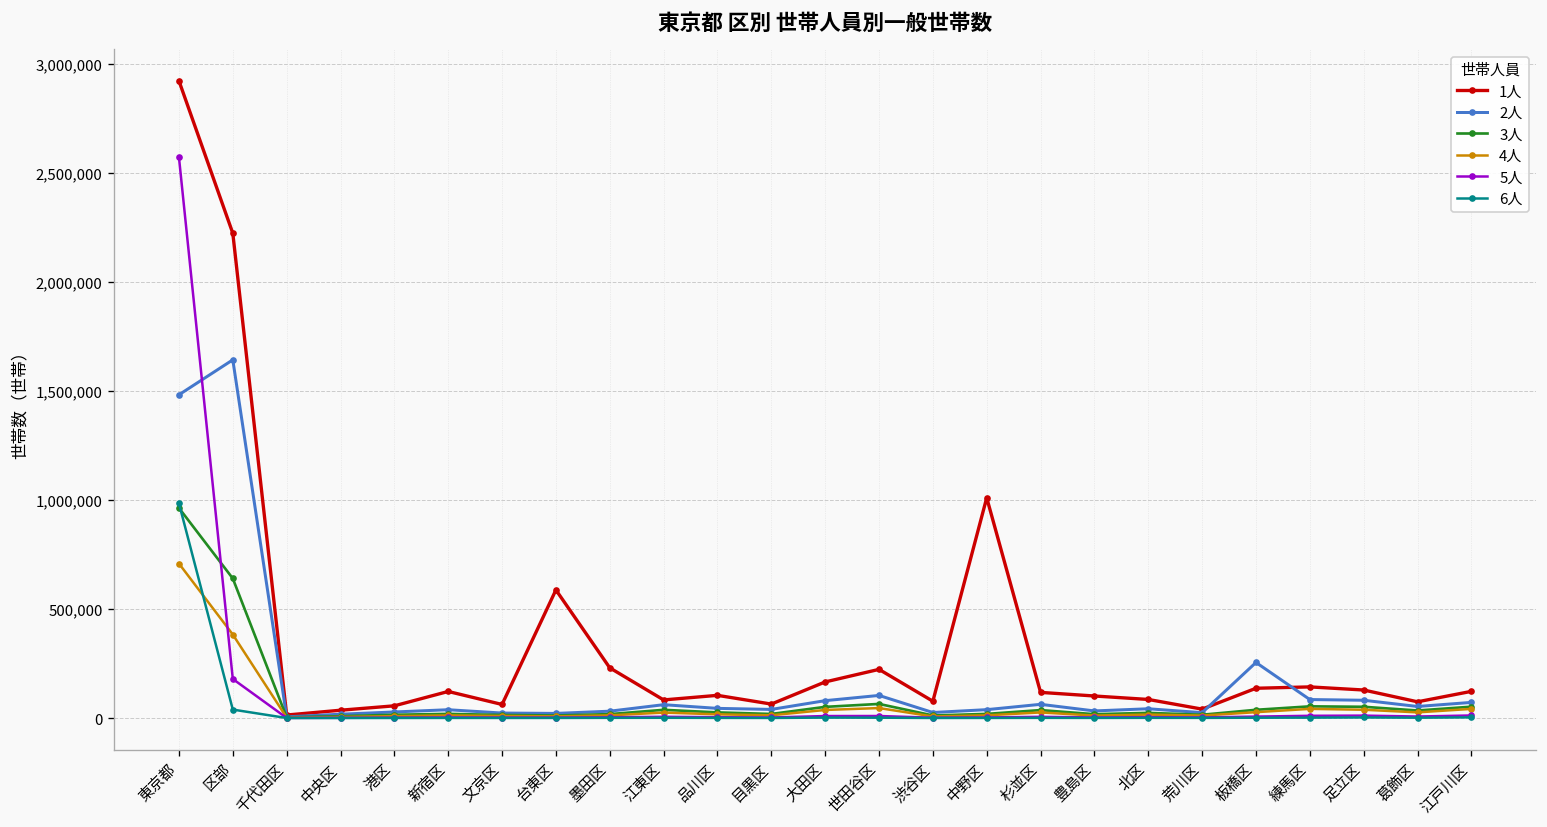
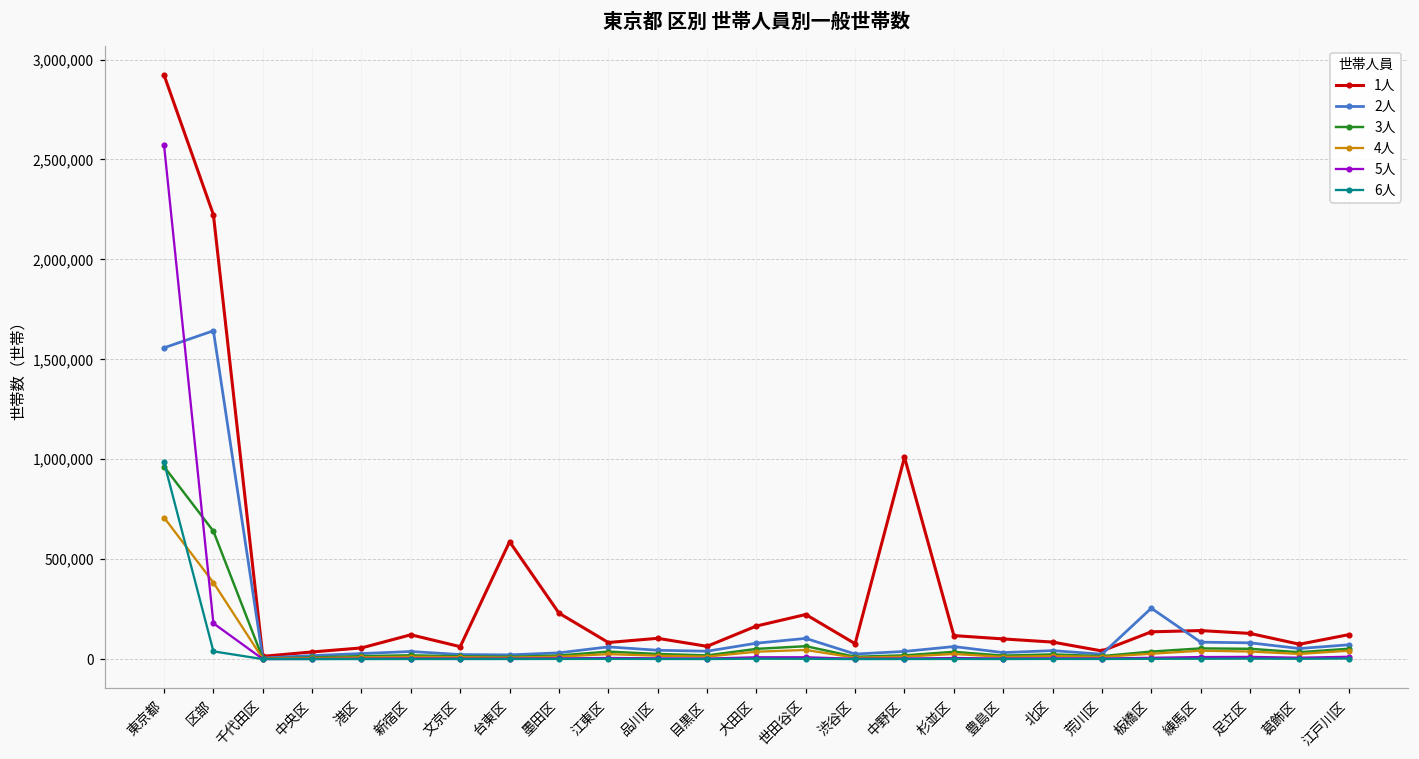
  {
    "1人": {
      "東京都": "2,920,000",
      "区部": "2,220,000",
      "中央区": "40,000",
      "港区": "60,000",
      "新宿区": "120,000",
      "文京区": "60,000",
      "台東区": "590,000",
      "墨田区": "230,000",
      "江東区": "80,000",
      "品川区": "100,000",
      "目黒区": "60,000",
      "大田区": "170,000",
      "世田谷区": "220,000",
      "渋谷区": "80,000",
      "中野区": "1,010,000",
      "杉並区": "120,000",
      "豊島区": "100,000",
      "北区": "90,000",
      "荒川区": "40,000",
      "板橋区": "140,000",
      "練馬区": "140,000",
      "足立区": "130,000",
      "葛飾区": "70,000",
      "江戸川区": "120,000"
    },
    "2人": {
-     "東京都": "1,480,000",
+     "東京都": "1,560,000",
      "区部": "1,640,000",
      "新宿区": "40,000",
      "江東区": "60,000",
      "品川区": "40,000",
      "目黒区": "40,000",
      "大田区": "80,000",
      "世田谷区": "100,000",
      "中野区": "40,000",
      "杉並区": "60,000",
      "豊島区": "30,000",
      "北区": "40,000",
      "板橋区": "250,000",
      "練馬区": "80,000",
      "足立区": "80,000",
      "葛飾区": "50,000",
      "江戸川区": "70,000"
    },
    "3人": {
      "東京都": "960,000",
      "区部": "640,000",
      "大田区": "50,000",
      "世田谷区": "60,000"
    },
    "4人": {
      "東京都": "710,000",
      "区部": "380,000",
      "大田区": "40,000",
      "世田谷区": "50,000"
    },
    "5人": {
      "東京都": "2,570,000",
      "区部": "180,000"
    },
    "6人": {
      "東京都": "980,000",
      "区部": "40,000"
    }
  }
